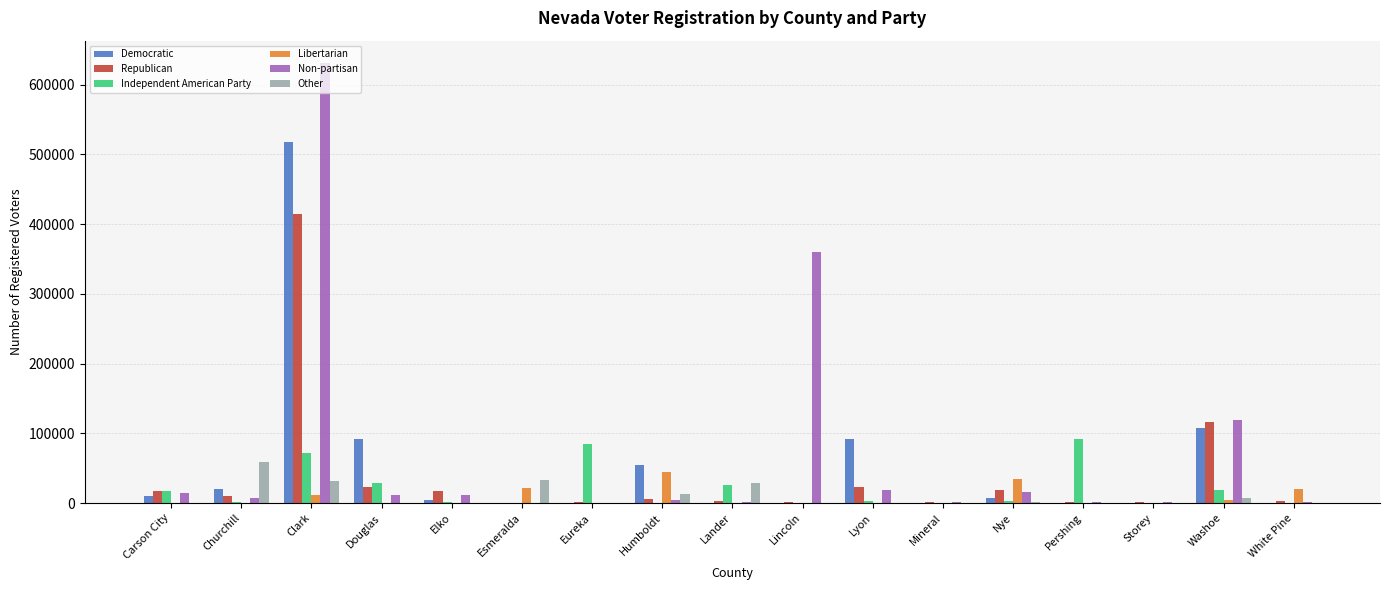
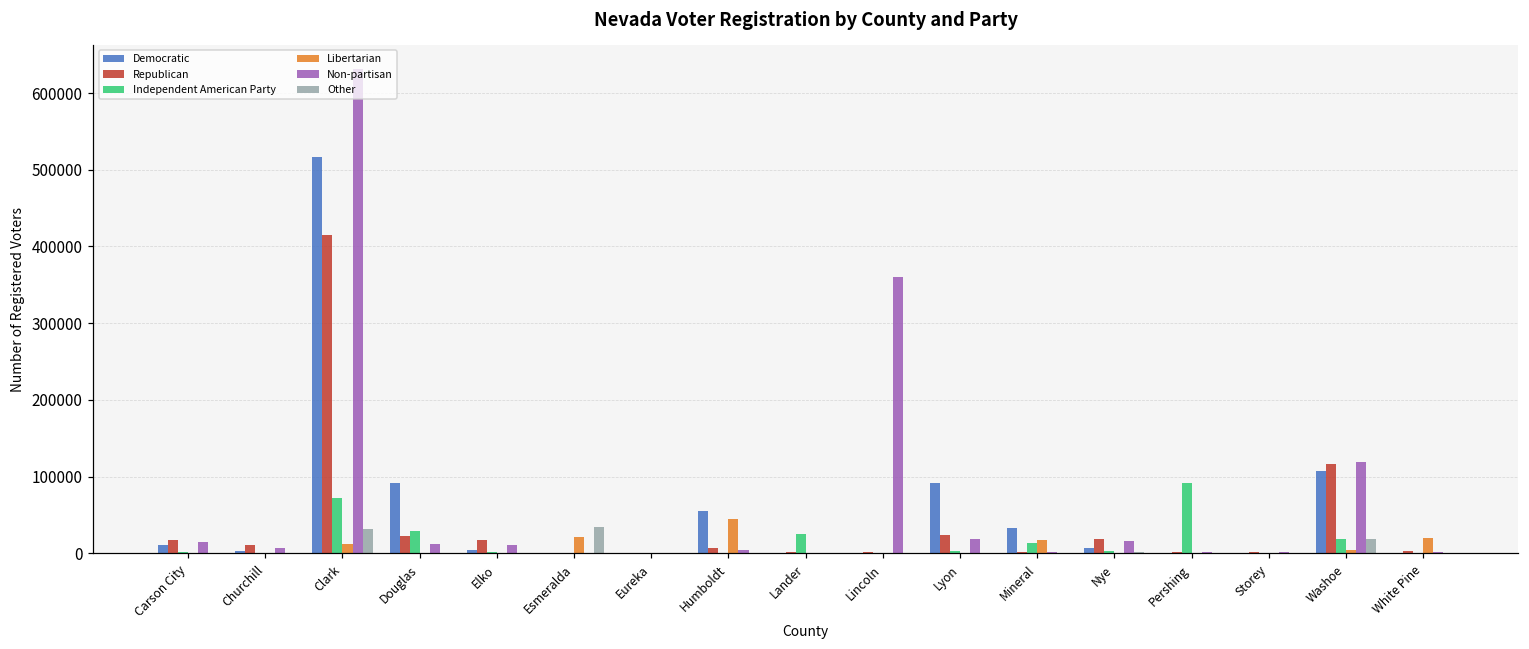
  {
    "Democratic": {
      "Carson City": 10000,
-     "Churchill": 20000,
+     "Churchill": 0,
      "Clark": 520000,
      "Douglas": 90000,
      "Elko": 0,
      "Humboldt": 50000,
      "Lyon": 90000,
-     "Mineral": 0,
+     "Mineral": 30000,
      "Nye": 10000,
      "Washoe": 110000
    },
    "Republican": {
      "Carson City": 20000,
      "Churchill": 10000,
      "Clark": 410000,
      "Douglas": 20000,
      "Elko": 20000,
      "Humboldt": 10000,
      "Lyon": 20000,
      "Nye": 20000,
      "Washoe": 120000
    },
    "Independent American Party": {
-     "Carson City": 20000,
+     "Carson City": 0,
      "Clark": 70000,
      "Douglas": 30000,
-     "Eureka": 80000,
+     "Eureka": 0,
      "Lander": 30000,
-     "Mineral": 0,
+     "Mineral": 10000,
      "Pershing": 90000,
      "Washoe": 20000
    },
    "Libertarian": {
      "Clark": 10000,
      "Esmeralda": 20000,
      "Humboldt": 40000,
-     "Mineral": 0,
-     "Nye": 30000,
+     "Mineral": 20000,
+     "Nye": 0,
      "Washoe": 0,
      "White Pine": 20000
    },
    "Non-partisan": {
      "Carson City": 10000,
      "Churchill": 10000,
      "Douglas": 10000,
      "Elko": 10000,
      "Humboldt": 0,
      "Lincoln": 360000,
      "Lyon": 20000,
      "Nye": 20000,
      "Washoe": 120000
    },
    "Other": {
-     "Churchill": 60000,
+     "Churchill": 0,
      "Clark": 30000,
      "Esmeralda": 30000,
-     "Humboldt": 10000,
-     "Lander": 30000,
-     "Washoe": 10000
+     "Humboldt": 0,
+     "Lander": 0,
+     "Washoe": 20000
    }
  }
